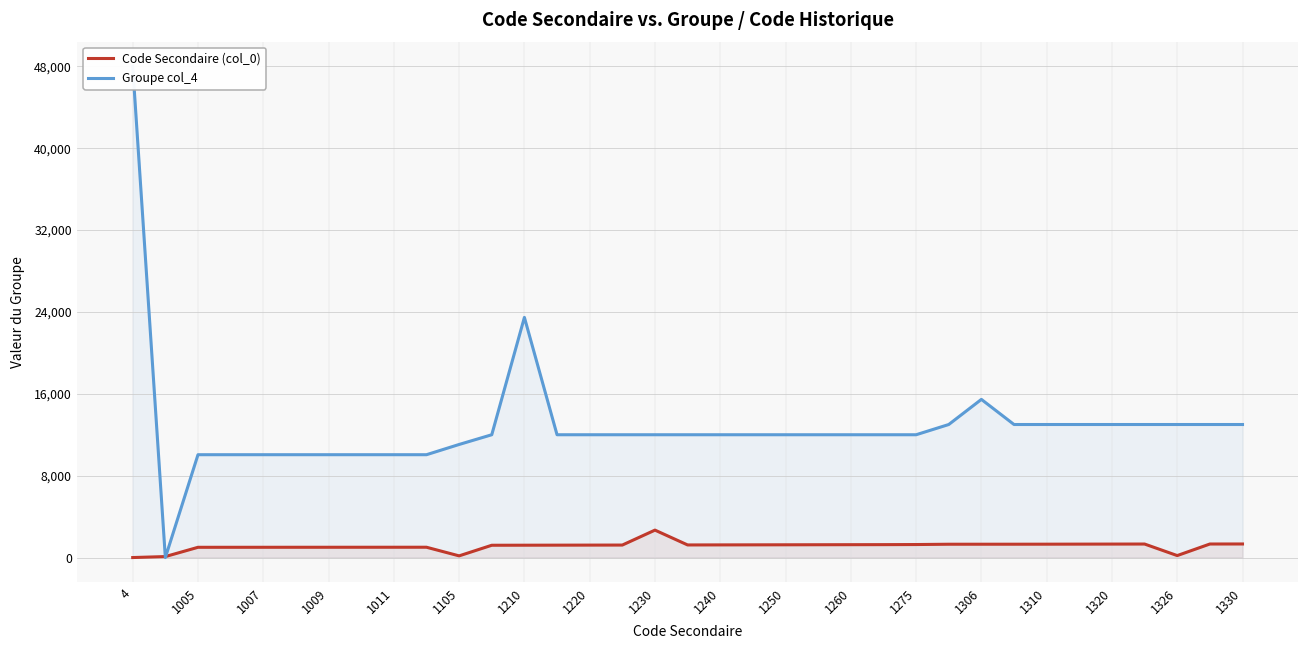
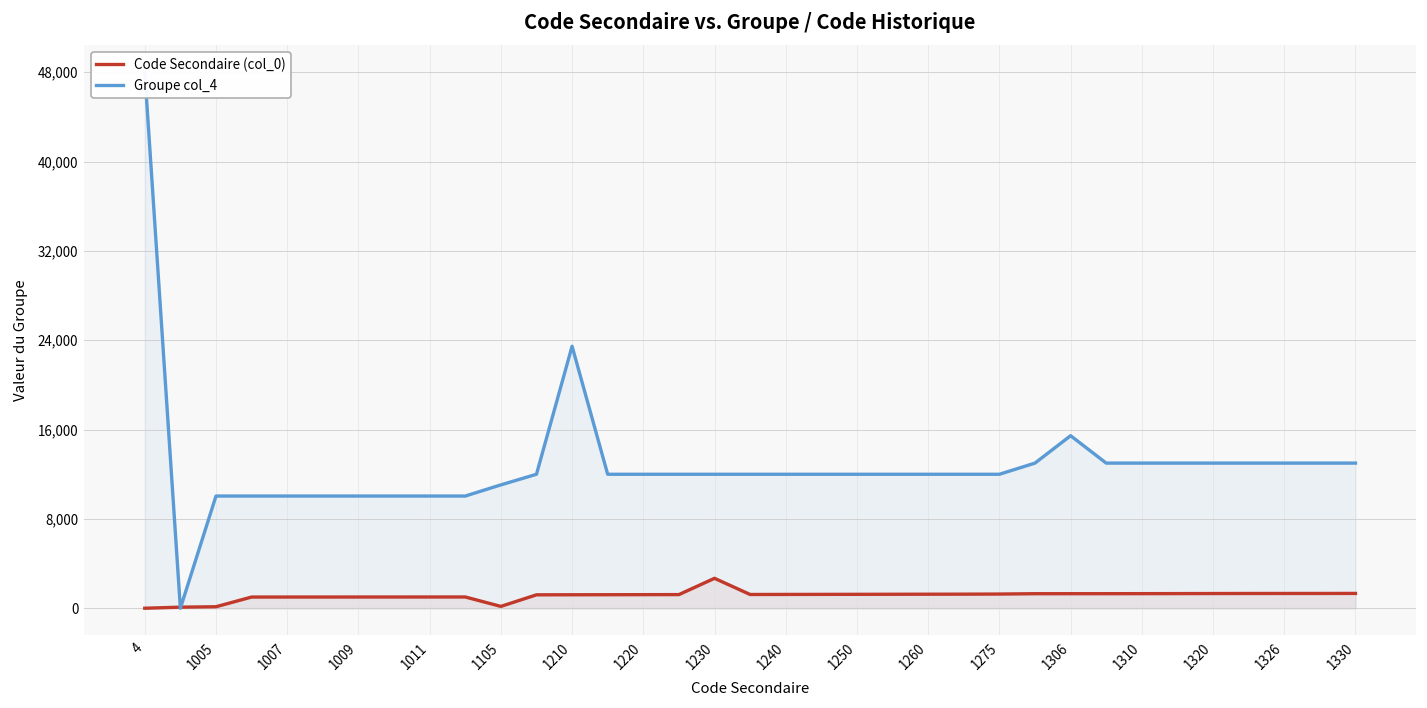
  {
    "Code Secondaire (col_0)": {
      "4": "0",
-     "1005": "1,000",
+     "1005": "0",
      "1007": "1,000",
      "1009": "1,000",
      "1011": "1,000",
      "1105": "0",
      "1210": "1,000",
      "1220": "1,000",
      "1230": "3,000",
      "1240": "1,000",
      "1250": "1,000",
      "1260": "1,000",
      "1275": "1,000",
      "1306": "1,000",
      "1310": "1,000",
      "1320": "1,000",
-     "1326": "0",
+     "1326": "1,000",
      "1330": "1,000"
    },
    "Groupe col_4": {
      "1005": "10,000",
      "1007": "10,000",
      "1009": "10,000",
      "1011": "10,000",
      "1105": "11,000",
      "1210": "23,000",
      "1220": "12,000",
      "1230": "12,000",
      "1240": "12,000",
      "1250": "12,000",
      "1260": "12,000",
      "1275": "12,000",
      "1306": "15,000",
      "1310": "13,000",
      "1320": "13,000",
      "1326": "13,000",
      "1330": "13,000"
    }
  }
